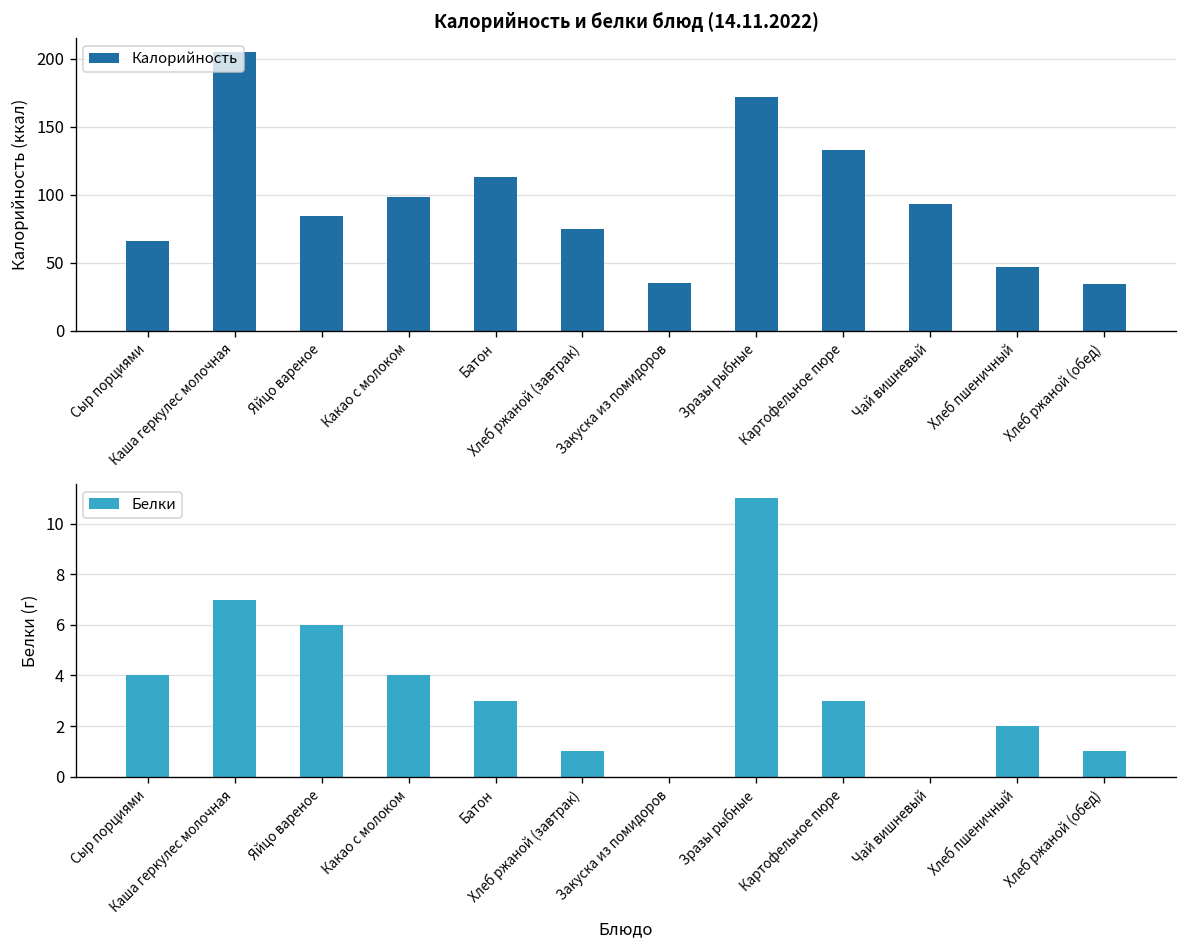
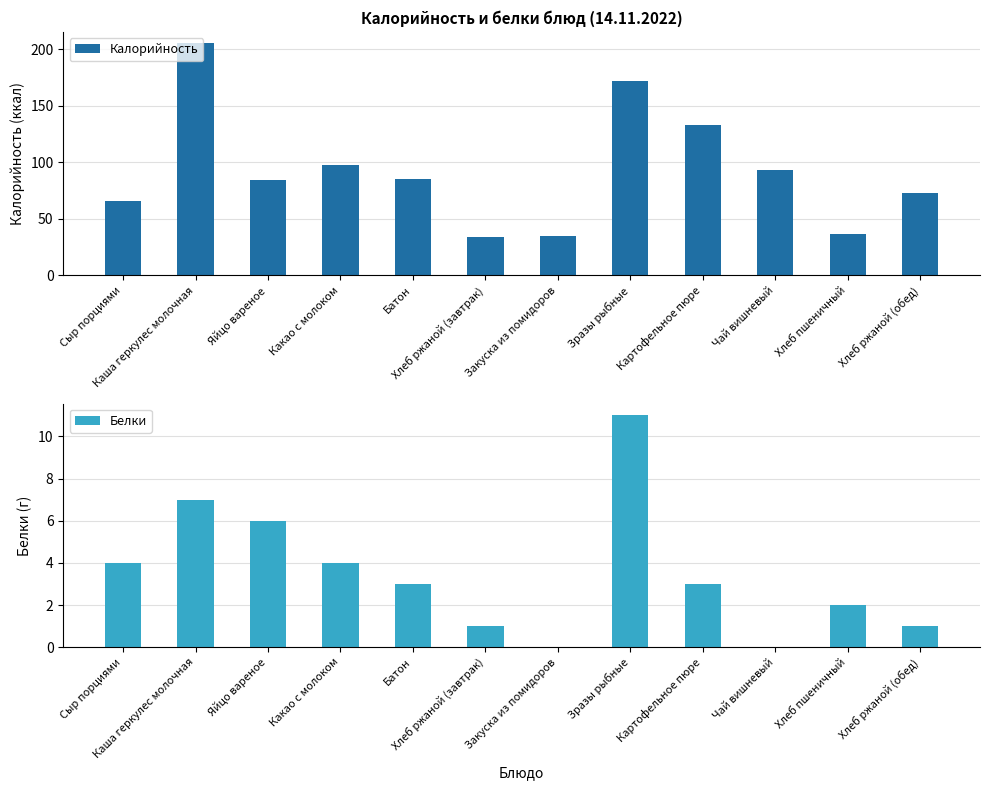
  {
    "Калорийность и белки блюд (14.11.2022)": {
      "Сыр порциями": 66,
      "Яйцо вареное": 84,
      "Какао с молоком": 98,
-     "Батон": 113,
-     "Хлеб ржаной (завтрак)": 75,
+     "Батон": 85,
+     "Хлеб ржаной (завтрак)": 34,
      "Закуска из помидоров": 35,
      "Зразы рыбные": 172,
      "Картофельное пюре": 133,
      "Чай вишневый": 93,
-     "Хлеб пшеничный": 47,
-     "Хлеб ржаной (обед)": 34
+     "Хлеб пшеничный": 37,
+     "Хлеб ржаной (обед)": 73
    }
  }
